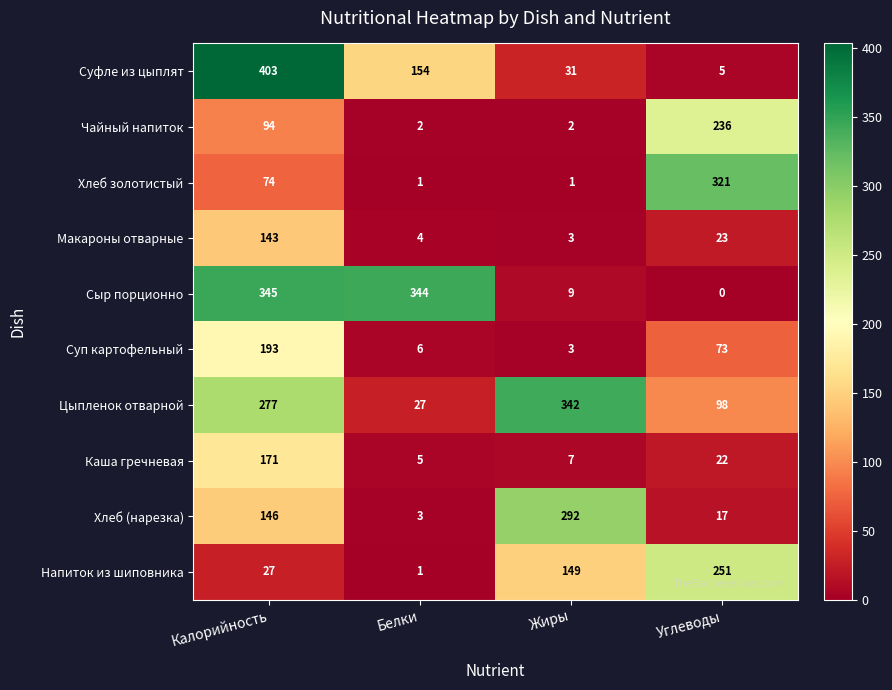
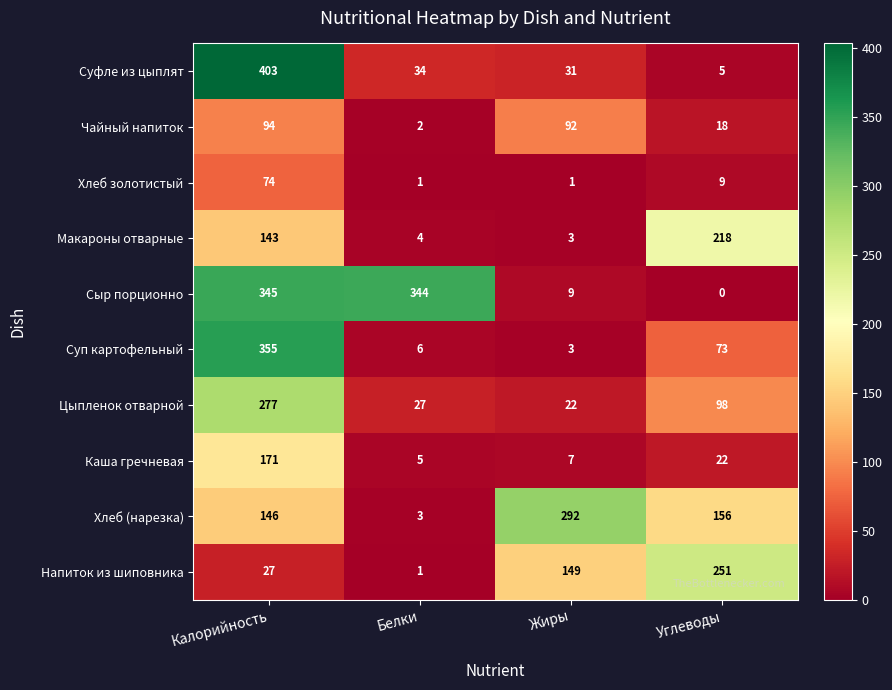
  {
    "Суфле из цыплят": {
      "Калорийность": 403,
-     "Белки": 154,
+     "Белки": 34,
      "Жиры": 31,
      "Углеводы": 5
    },
    "Чайный напиток": {
      "Калорийность": 94,
      "Белки": 2,
-     "Жиры": 2,
-     "Углеводы": 236
+     "Жиры": 92,
+     "Углеводы": 18
    },
    "Хлеб золотистый": {
      "Калорийность": 74,
      "Белки": 1,
      "Жиры": 1,
-     "Углеводы": 321
+     "Углеводы": 9
    },
    "Макароны отварные": {
      "Калорийность": 143,
      "Белки": 4,
      "Жиры": 3,
-     "Углеводы": 23
+     "Углеводы": 218
    },
    "Сыр порционно": {
      "Калорийность": 345,
      "Белки": 344,
      "Жиры": 9,
      "Углеводы": 0
    },
    "Суп картофельный": {
-     "Калорийность": 193,
+     "Калорийность": 355,
      "Белки": 6,
      "Жиры": 3,
      "Углеводы": 73
    },
    "Цыпленок отварной": {
      "Калорийность": 277,
      "Белки": 27,
-     "Жиры": 342,
+     "Жиры": 22,
      "Углеводы": 98
    },
    "Каша гречневая": {
      "Калорийность": 171,
      "Белки": 5,
      "Жиры": 7,
      "Углеводы": 22
    },
    "Хлеб (нарезка)": {
      "Калорийность": 146,
      "Белки": 3,
      "Жиры": 292,
-     "Углеводы": 17
+     "Углеводы": 156
    },
    "Напиток из шиповника": {
      "Калорийность": 27,
      "Белки": 1,
      "Жиры": 149
    }
  }
